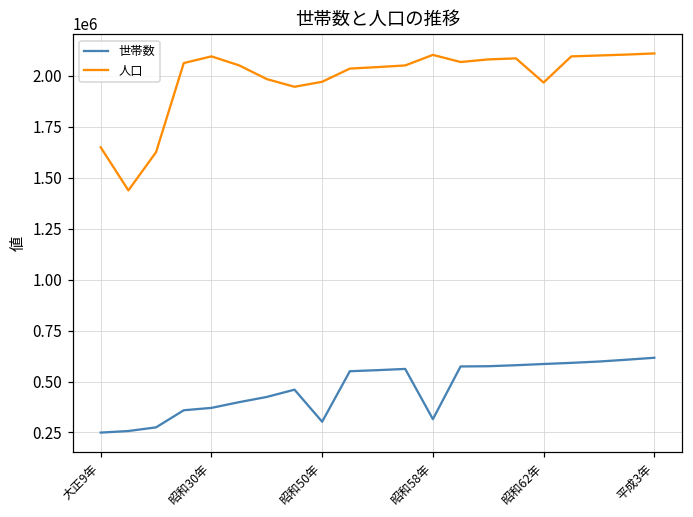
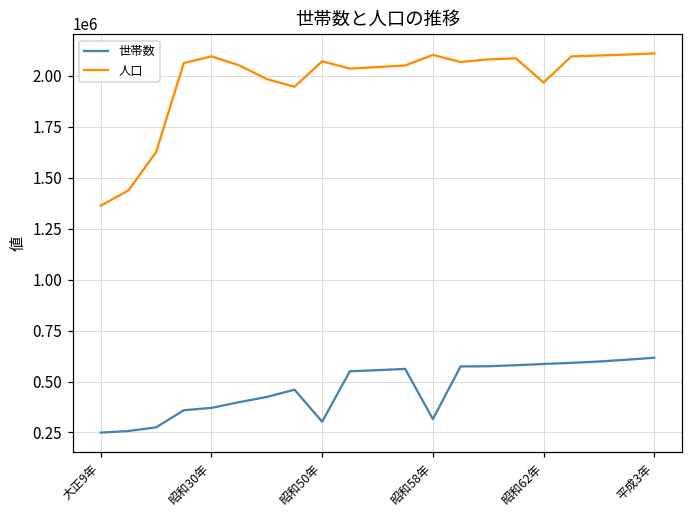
  {
    "世帯数": {
      "大正9年": 250000,
      "昭和30年": 370000,
      "昭和50年": 300000,
      "昭和58年": 320000,
      "昭和62年": 590000,
      "平成3年": 620000
    },
    "人口": {
-     "大正9年": 1650000,
+     "大正9年": 1360000,
      "昭和30年": 2100000,
-     "昭和50年": 1970000,
+     "昭和50年": 2070000,
      "昭和58年": 2100000,
      "昭和62年": 1970000,
      "平成3年": 2110000
    }
  }
